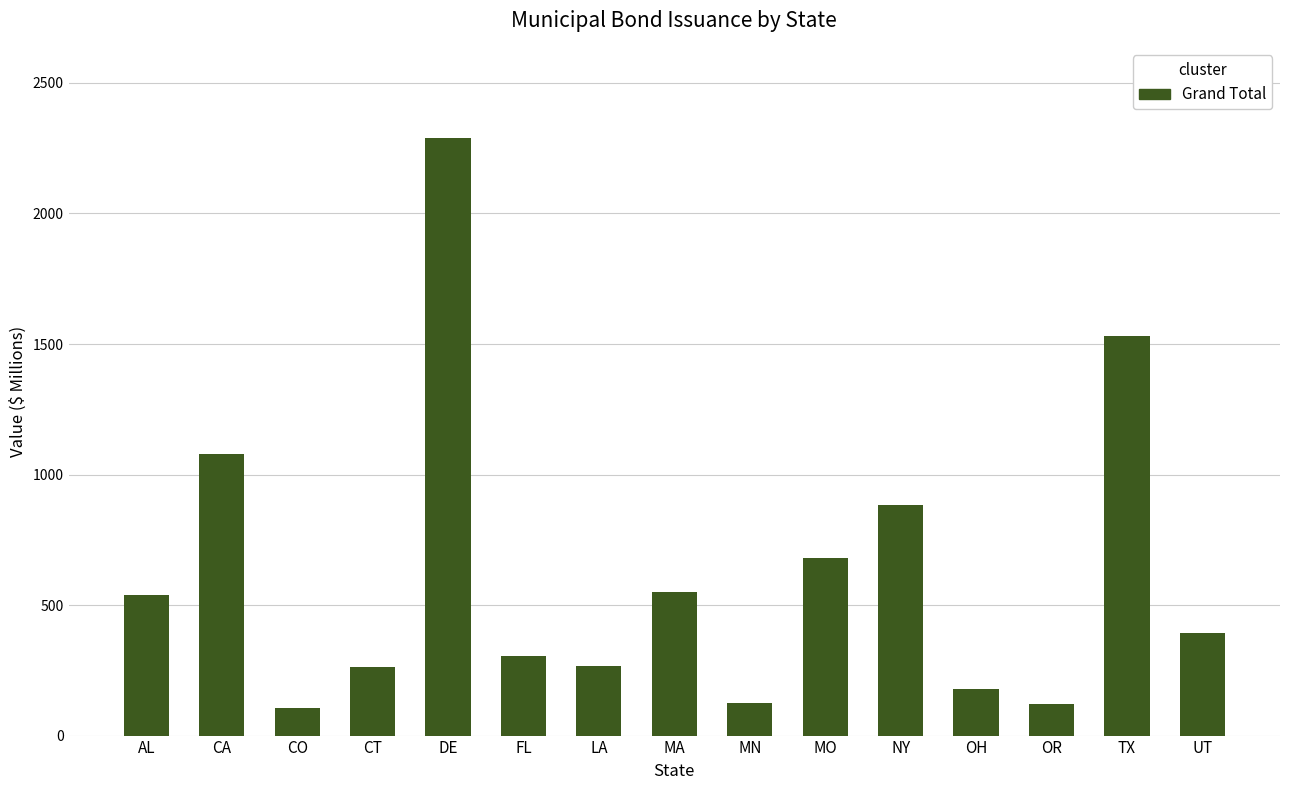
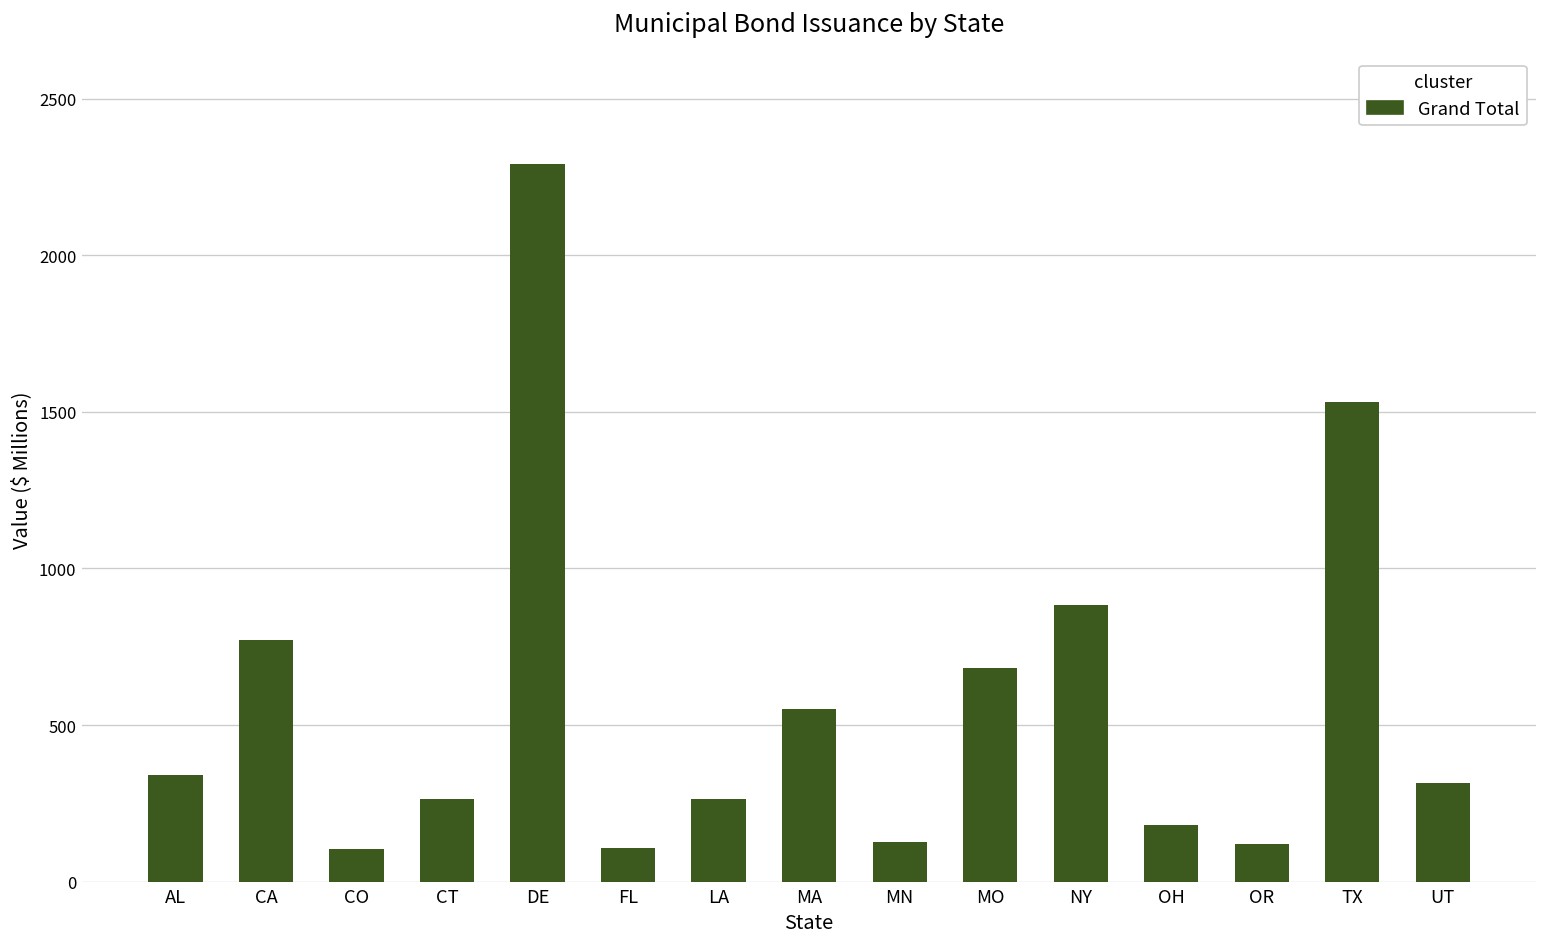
  {
-   "AL": 540,
-   "CA": 1080,
+   "AL": 340,
+   "CA": 770,
    "CO": 100,
    "CT": 260,
    "DE": 2290,
-   "FL": 310,
+   "FL": 110,
    "LA": 270,
    "MA": 550,
    "MN": 130,
    "MO": 680,
    "NY": 880,
    "OH": 180,
    "OR": 120,
    "TX": 1530,
-   "UT": 390
+   "UT": 320
  }
